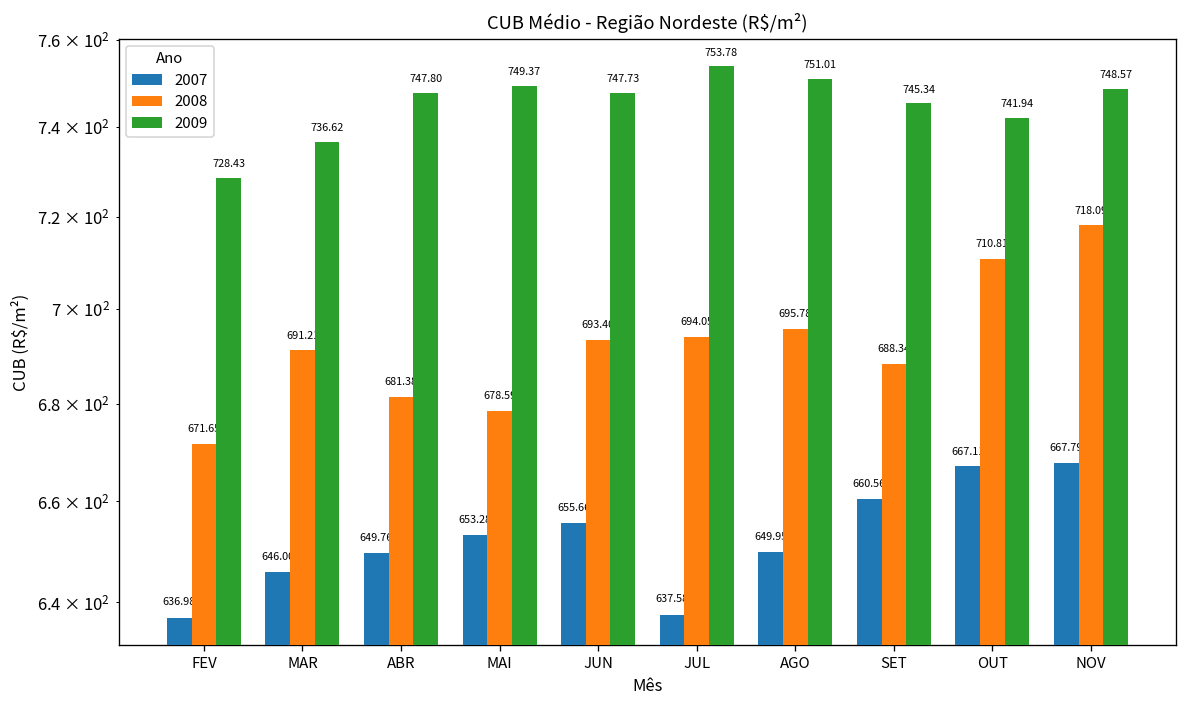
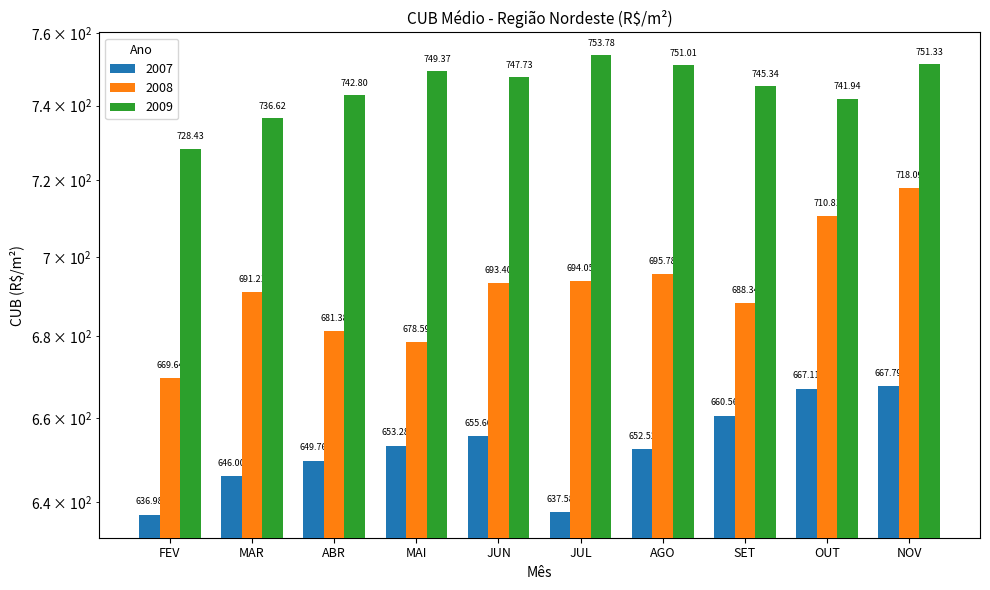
  {
    "2007": {
      "FEV": 636.98,
      "MAR": 646.00,
      "ABR": 649.76,
      "MAI": 653.28,
      "JUN": 655.66,
      "JUL": 637.58,
-     "AGO": 649.95,
+     "AGO": 652.52,
      "SET": 660.56,
      "OUT": 667.11,
      "NOV": 667.79
    },
    "2008": {
-     "FEV": 671.65,
+     "FEV": 669.64,
      "MAR": 691.21,
      "ABR": 681.38,
      "MAI": 678.59,
      "JUN": 693.40,
      "JUL": 694.05,
      "AGO": 695.78,
      "SET": 688.34,
      "OUT": 710.81,
      "NOV": 718.09
    },
    "2009": {
      "FEV": 728.43,
      "MAR": 736.62,
-     "ABR": 747.80,
+     "ABR": 742.80,
      "MAI": 749.37,
      "JUN": 747.73,
      "JUL": 753.78,
      "AGO": 751.01,
      "SET": 745.34,
      "OUT": 741.94,
-     "NOV": 748.57
+     "NOV": 751.33
    }
  }
